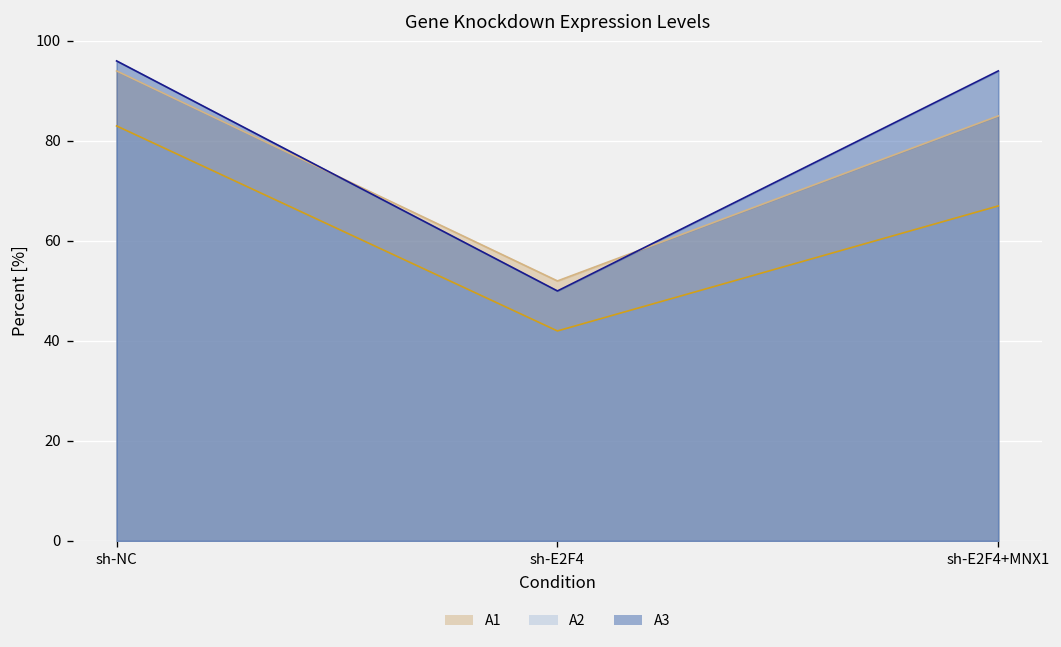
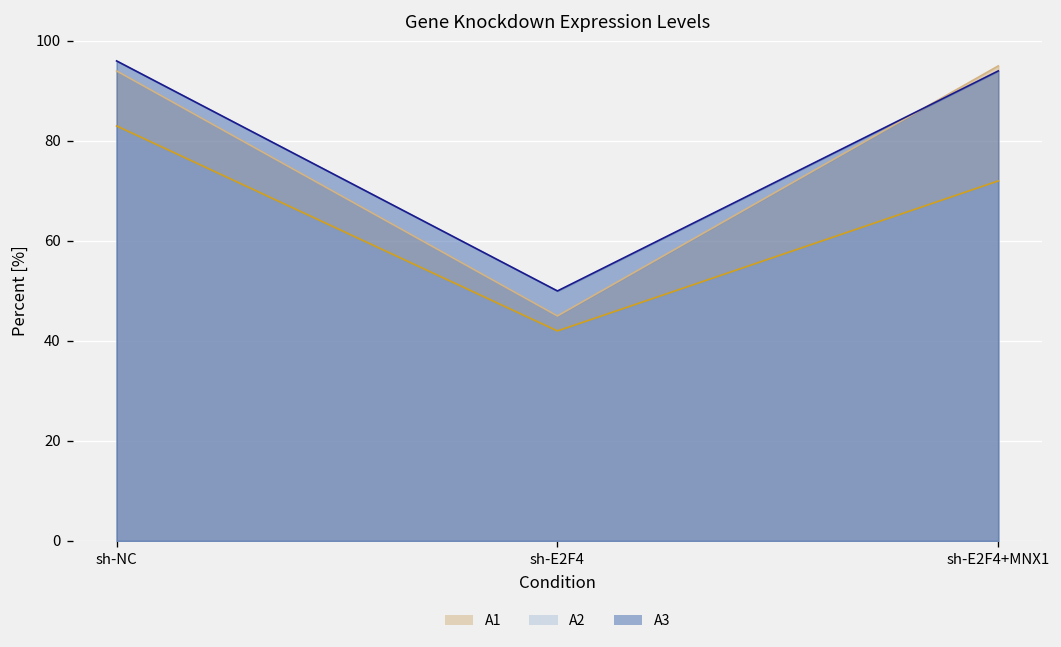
  {
    "A1": {
      "sh-NC": 94,
-     "sh-E2F4": 52,
-     "sh-E2F4+MNX1": 85
+     "sh-E2F4": 45,
+     "sh-E2F4+MNX1": 95
    },
    "A2": {
      "sh-NC": 83,
      "sh-E2F4": 42,
-     "sh-E2F4+MNX1": 67
+     "sh-E2F4+MNX1": 72
    },
    "A3": {
      "sh-NC": 96,
      "sh-E2F4": 50,
      "sh-E2F4+MNX1": 94
    }
  }
